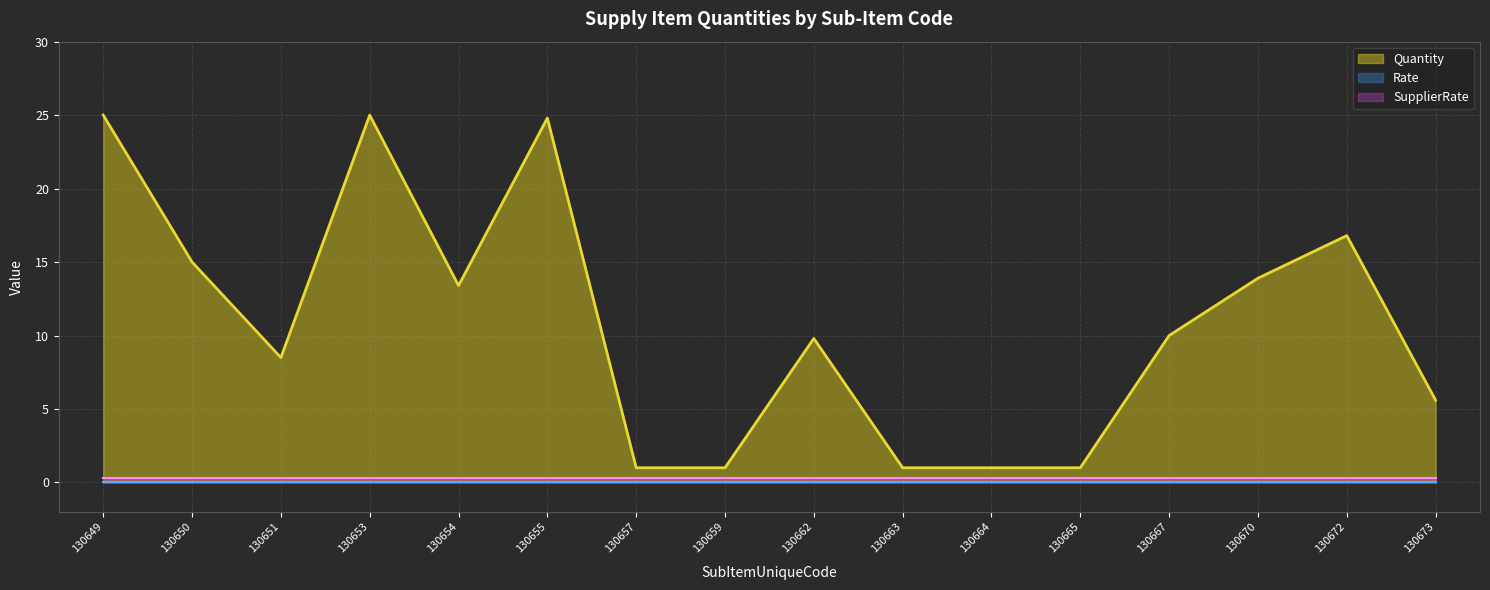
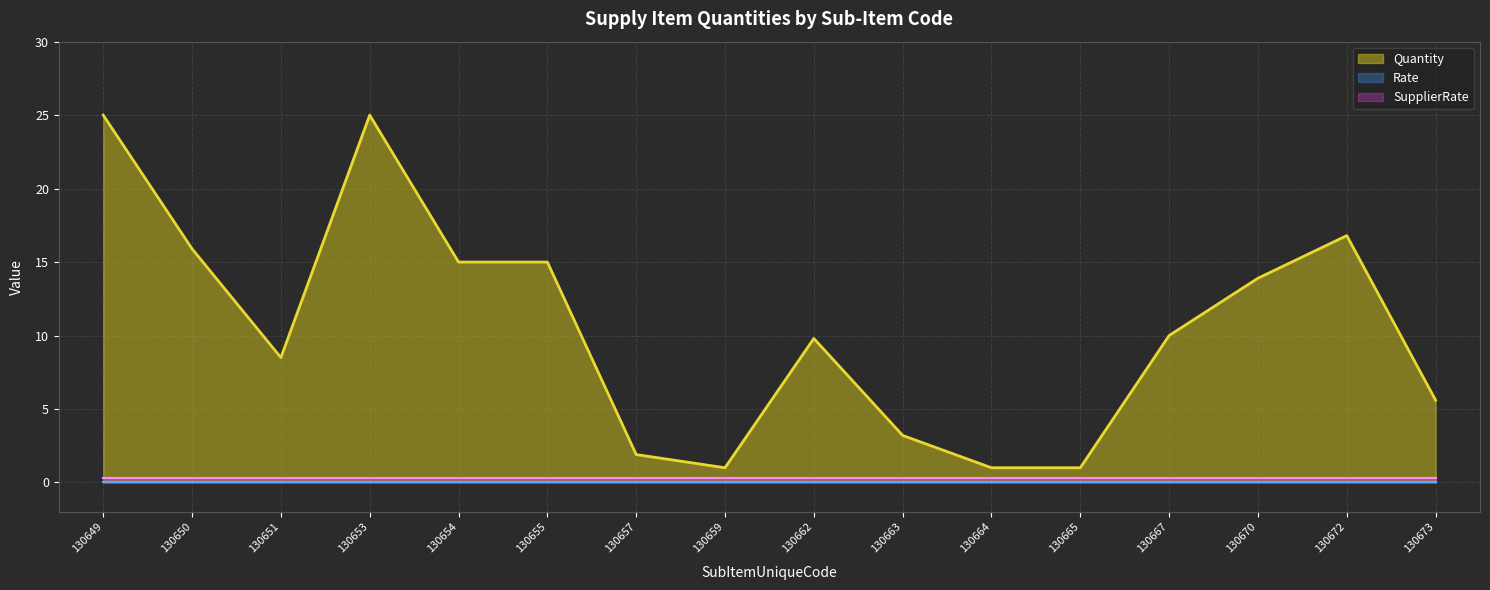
  {
    "Quantity": {
      "130649": 25.0,
-     "130650": 15.0,
+     "130650": 15.9,
      "130651": 8.5,
      "130653": 25.0,
-     "130654": 13.4,
-     "130655": 24.8,
-     "130657": 1.0,
+     "130654": 15.0,
+     "130655": 15.0,
+     "130657": 1.9,
      "130659": 1.0,
      "130662": 9.8,
-     "130663": 1.0,
+     "130663": 3.2,
      "130664": 1.0,
      "130665": 1.0,
      "130667": 10.0,
      "130670": 13.9,
      "130672": 16.8,
      "130673": 5.6
    },
    "Rate": {
      "130649": 0.0,
      "130650": 0.0,
      "130651": 0.0,
      "130653": 0.0,
      "130654": 0.0,
      "130655": 0.0,
      "130657": 0.0,
      "130659": 0.0,
      "130662": 0.0,
      "130663": 0.0,
      "130664": 0.0,
      "130665": 0.0,
      "130667": 0.0,
      "130670": 0.0,
      "130672": 0.0,
      "130673": 0.0
    },
    "SupplierRate": {
      "130649": 0.3,
      "130650": 0.3,
      "130651": 0.3,
      "130653": 0.3,
      "130654": 0.3,
      "130655": 0.3,
      "130657": 0.3,
      "130659": 0.3,
      "130662": 0.3,
      "130663": 0.3,
      "130664": 0.3,
      "130665": 0.3,
      "130667": 0.3,
      "130670": 0.3,
      "130672": 0.3,
      "130673": 0.3
    }
  }
